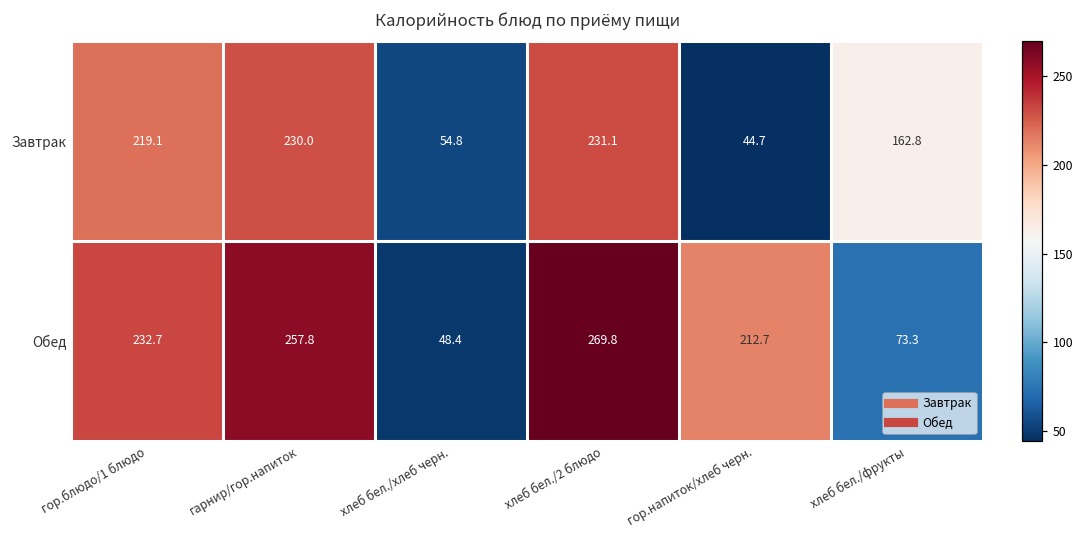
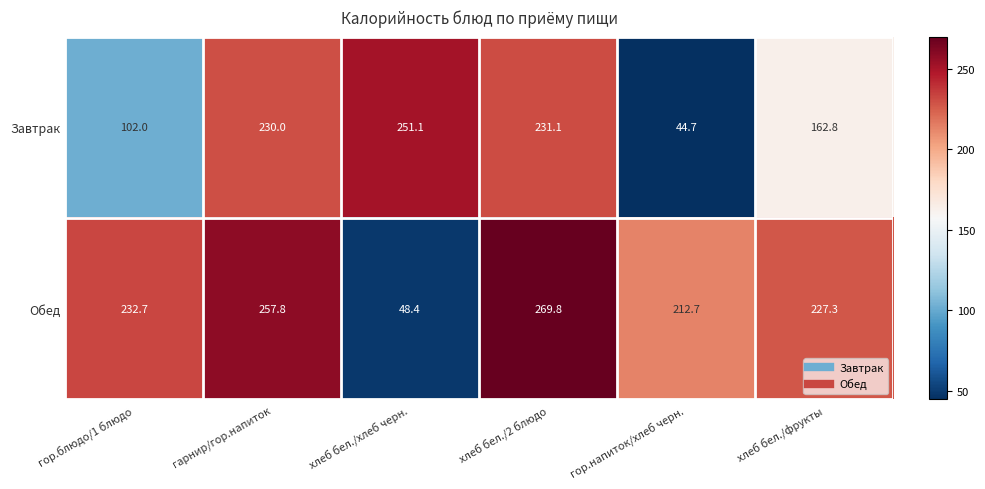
  {
    "Завтрак": {
-     "гор.блюдо/1 блюдо": 219.1,
+     "гор.блюдо/1 блюдо": 102.0,
      "гарнир/гор.напиток": 230.0,
-     "хлеб бел./хлеб черн.": 54.8,
+     "хлеб бел./хлеб черн.": 251.1,
      "хлеб бел./2 блюдо": 231.1,
      "гор.напиток/хлеб черн.": 44.7,
      "хлеб бел./фрукты": 162.8
    },
    "Обед": {
      "гор.блюдо/1 блюдо": 232.7,
      "гарнир/гор.напиток": 257.8,
      "хлеб бел./хлеб черн.": 48.4,
      "хлеб бел./2 блюдо": 269.8,
      "гор.напиток/хлеб черн.": 212.7,
-     "хлеб бел./фрукты": 73.3
+     "хлеб бел./фрукты": 227.3
    }
  }
